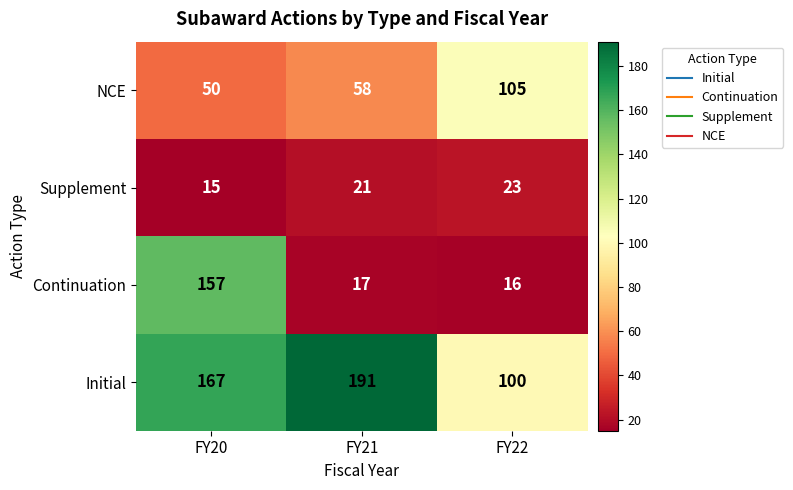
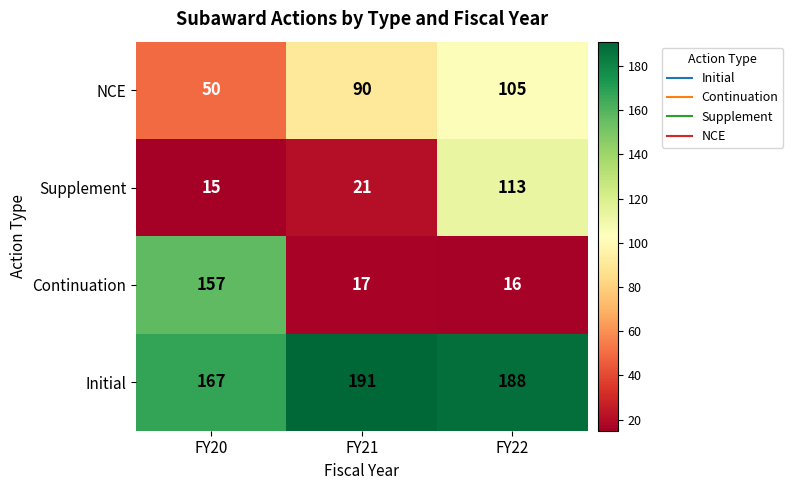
  {
    "NCE": {
      "FY20": 50,
-     "FY21": 58,
+     "FY21": 90,
      "FY22": 105
    },
    "Supplement": {
      "FY20": 15,
      "FY21": 21,
-     "FY22": 23
+     "FY22": 113
    },
    "Continuation": {
      "FY20": 157,
      "FY21": 17,
      "FY22": 16
    },
    "Initial": {
      "FY20": 167,
      "FY21": 191,
-     "FY22": 100
+     "FY22": 188
    }
  }
